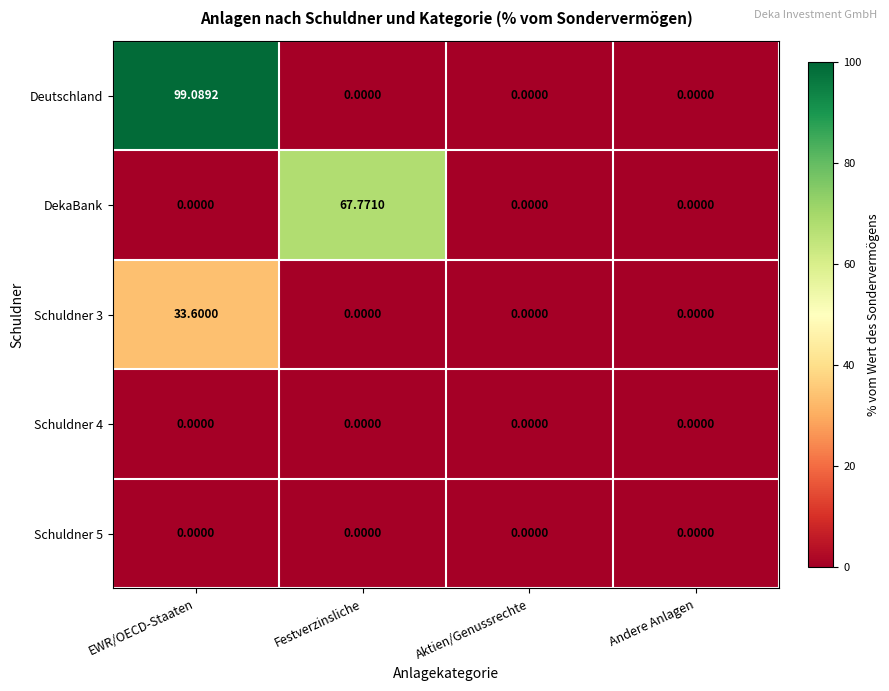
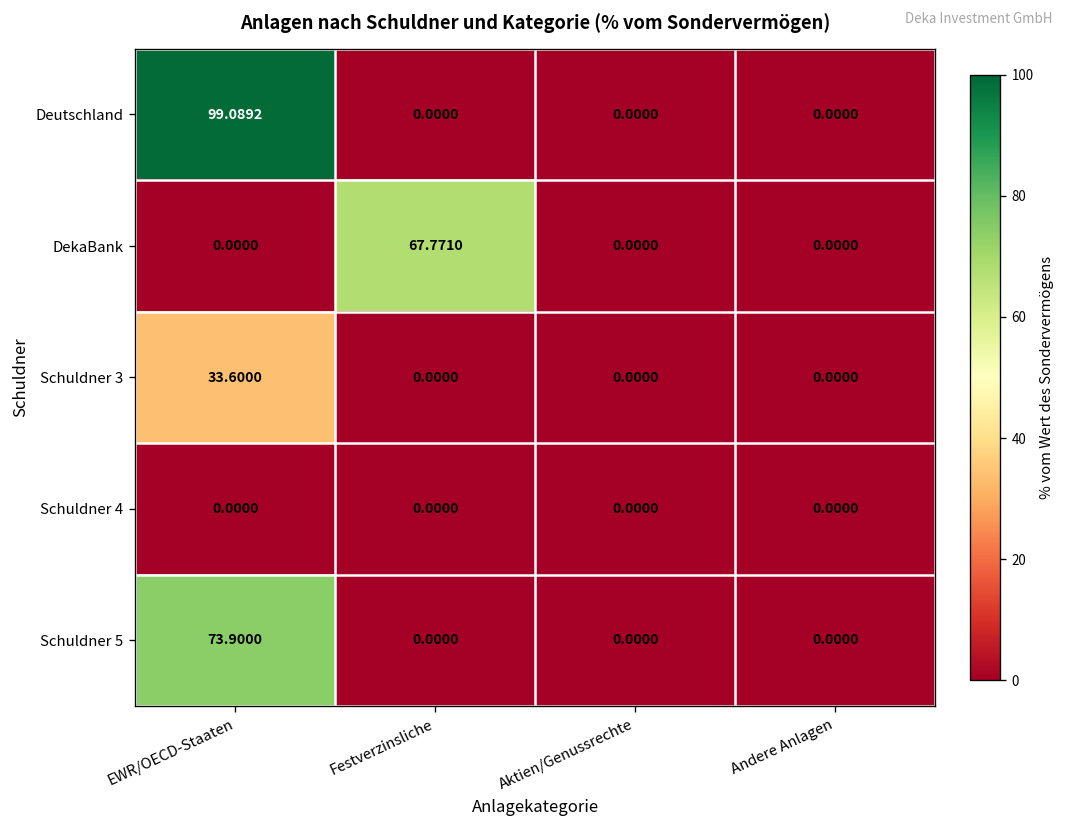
  {
    "Deutschland": {
      "EWR/OECD-Staaten": 99.0892,
      "Festverzinsliche": 0.0000,
      "Aktien/Genussrechte": 0.0000,
      "Andere Anlagen": 0.0000
    },
    "DekaBank": {
      "EWR/OECD-Staaten": 0.0000,
      "Festverzinsliche": 67.7710,
      "Aktien/Genussrechte": 0.0000,
      "Andere Anlagen": 0.0000
    },
    "Schuldner 3": {
      "EWR/OECD-Staaten": 33.6000,
      "Festverzinsliche": 0.0000,
      "Aktien/Genussrechte": 0.0000,
      "Andere Anlagen": 0.0000
    },
    "Schuldner 4": {
      "EWR/OECD-Staaten": 0.0000,
      "Festverzinsliche": 0.0000,
      "Aktien/Genussrechte": 0.0000,
      "Andere Anlagen": 0.0000
    },
    "Schuldner 5": {
-     "EWR/OECD-Staaten": 0.0000,
+     "EWR/OECD-Staaten": 73.9000,
      "Festverzinsliche": 0.0000,
      "Aktien/Genussrechte": 0.0000,
      "Andere Anlagen": 0.0000
    }
  }
